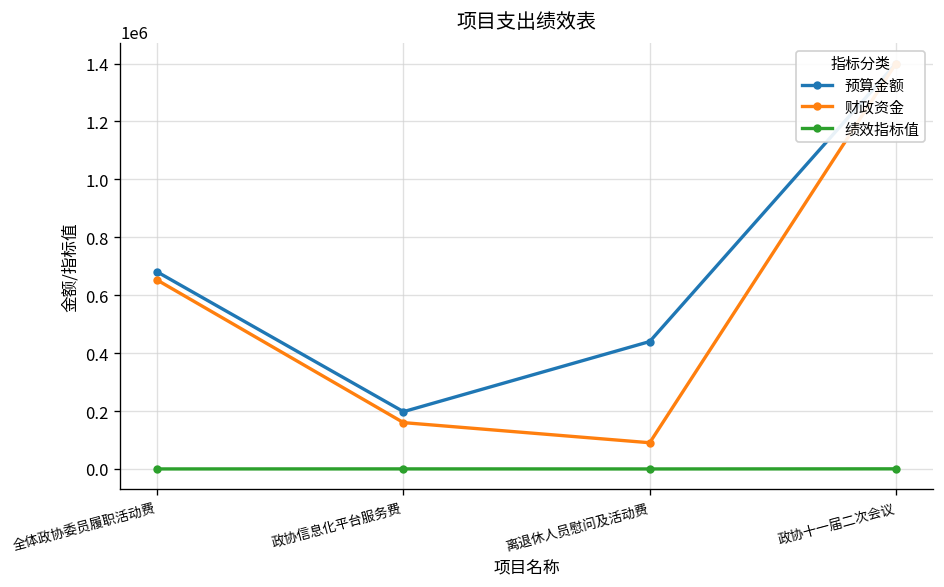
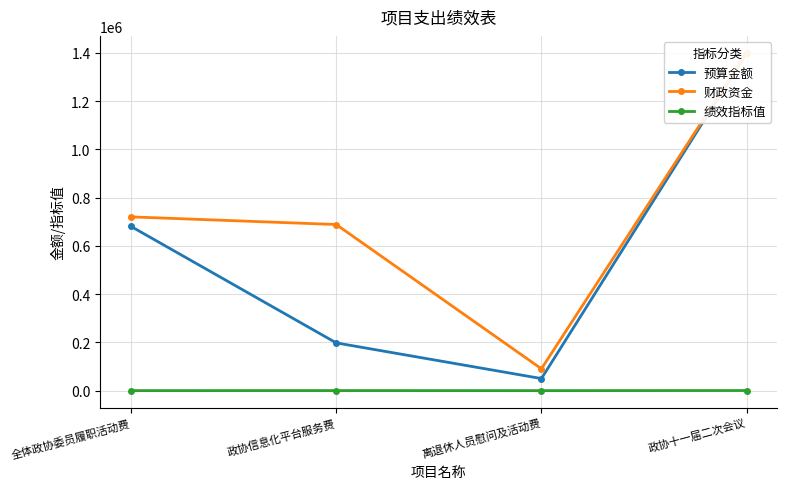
  {
    "预算金额": {
      "全体政协委员履职活动费": 680000,
      "政协信息化平台服务费": 200000,
-     "离退休人员慰问及活动费": 440000
+     "离退休人员慰问及活动费": 50000
    },
    "财政资金": {
-     "全体政协委员履职活动费": 650000,
-     "政协信息化平台服务费": 160000,
+     "全体政协委员履职活动费": 720000,
+     "政协信息化平台服务费": 690000,
      "离退休人员慰问及活动费": 90000
    },
    "绩效指标值": {
      "全体政协委员履职活动费": 0,
      "政协信息化平台服务费": 0,
      "离退休人员慰问及活动费": 0,
      "政协十一届二次会议": 0
    }
  }
